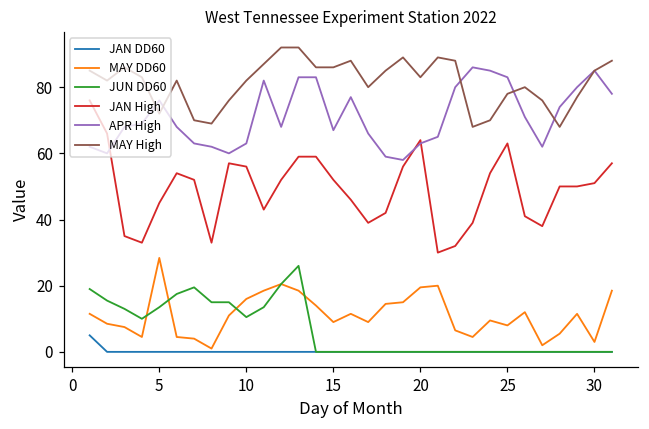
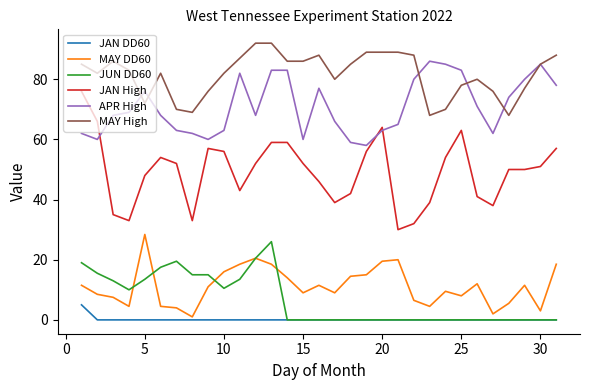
  {
    "JAN DD60": {
      "5": 0,
      "10": 0
    },
    "MAY DD60": {
      "5": 28,
      "10": 16,
      "15": 9,
      "20": 20,
      "25": 8,
      "30": 3
    },
    "JUN DD60": {
      "5": 14,
      "10": 11
    },
    "JAN High": {
-     "5": 45,
+     "5": 48,
      "10": 56,
      "15": 52,
      "20": 64,
      "25": 63,
      "30": 51
    },
    "APR High": {
      "10": 63,
-     "15": 67,
+     "15": 60,
      "20": 63,
      "25": 83
    },
    "MAY High": {
      "10": 82,
      "15": 86,
-     "20": 83,
+     "20": 89,
      "25": 78
    }
  }
